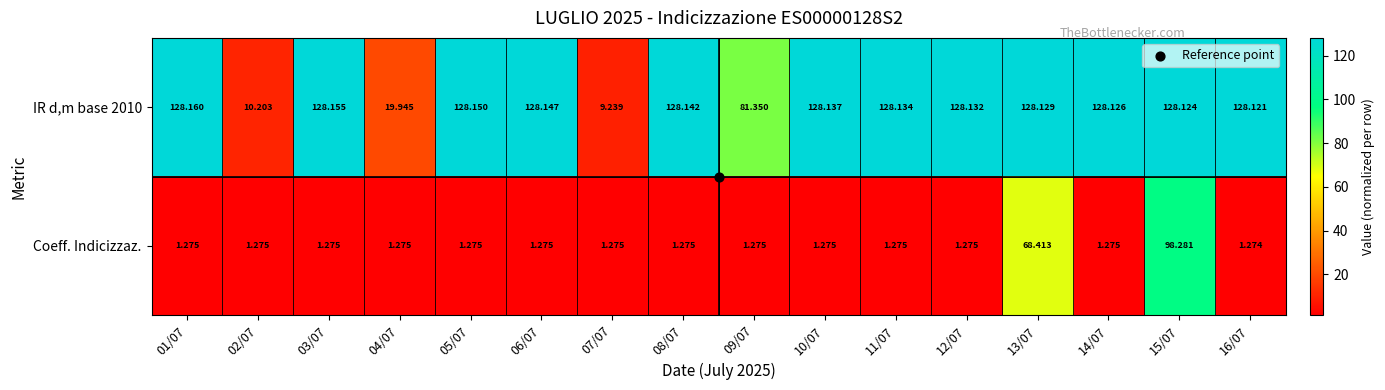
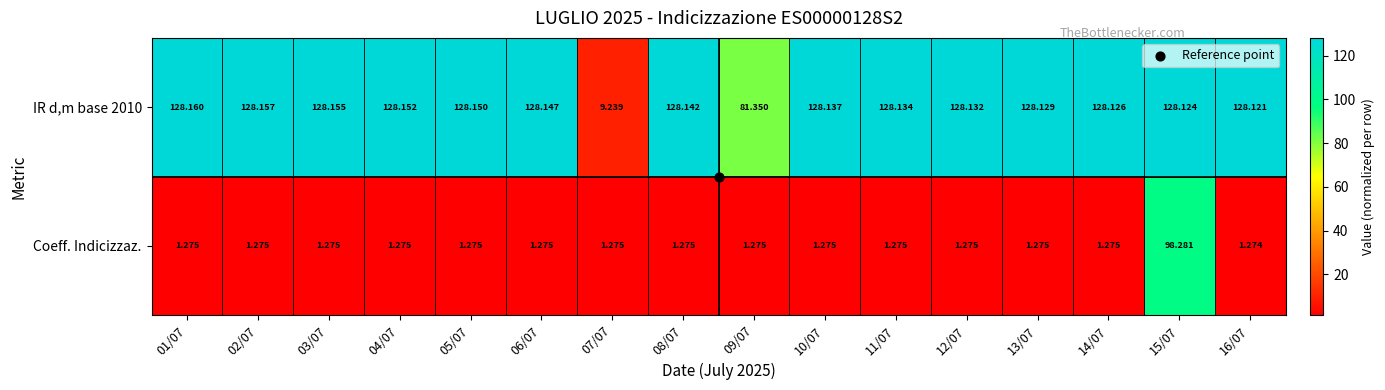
  {
    "IR d,m base 2010": {
      "01/07": 128.160,
-     "02/07": 10.203,
+     "02/07": 128.157,
      "03/07": 128.155,
-     "04/07": 19.945,
+     "04/07": 128.152,
      "05/07": 128.150,
      "06/07": 128.147,
      "07/07": 9.239,
      "08/07": 128.142,
      "09/07": 81.350,
      "10/07": 128.137,
      "11/07": 128.134,
      "12/07": 128.132,
      "13/07": 128.129,
      "14/07": 128.126,
      "15/07": 128.124,
      "16/07": 128.121
    },
    "Coeff. Indicizzaz.": {
      "01/07": 1.275,
      "02/07": 1.275,
      "03/07": 1.275,
      "04/07": 1.275,
      "05/07": 1.275,
      "06/07": 1.275,
      "07/07": 1.275,
      "08/07": 1.275,
      "09/07": 1.275,
      "10/07": 1.275,
      "11/07": 1.275,
      "12/07": 1.275,
-     "13/07": 68.413,
+     "13/07": 1.275,
      "14/07": 1.275,
      "15/07": 98.281,
      "16/07": 1.274
    }
  }
